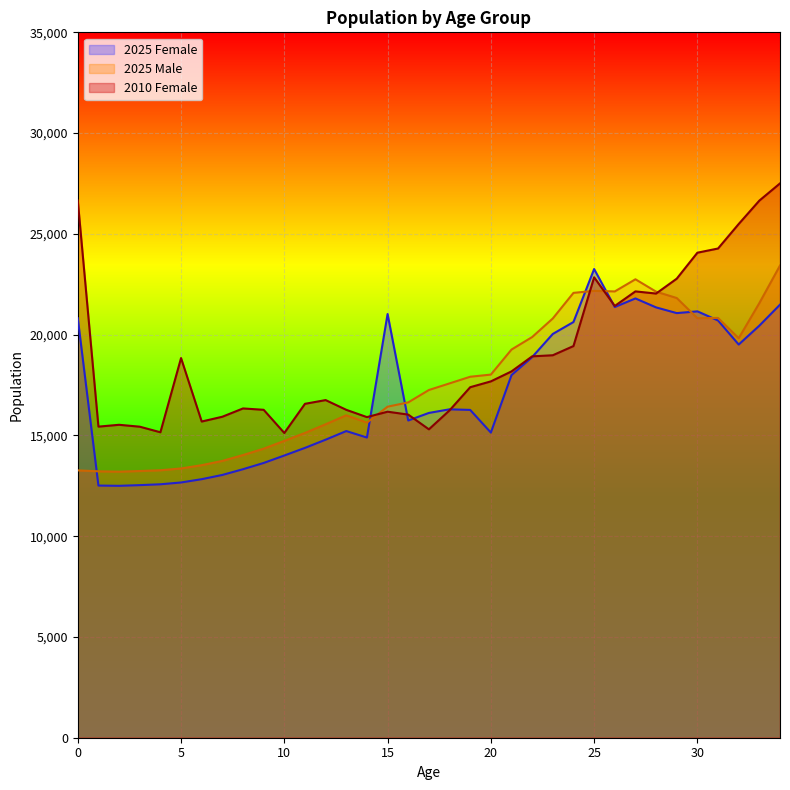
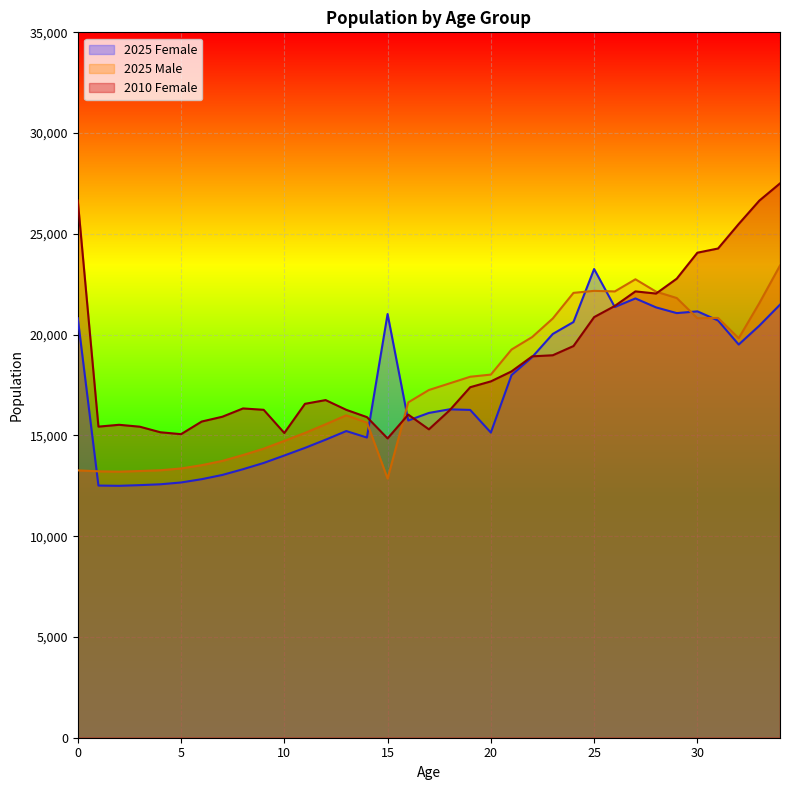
  {
    "2025 Female": {
      "0": "20,800",
      "5": "12,700",
      "10": "14,000",
      "15": "21,000",
      "20": "15,100",
      "25": "23,300",
      "30": "21,200"
    },
    "2025 Male": {
      "0": "13,300",
      "5": "13,400",
      "10": "14,700",
-     "15": "16,400",
+     "15": "12,900",
      "20": "18,000",
      "25": "22,200",
      "30": "20,800"
    },
    "2010 Female": {
      "0": "26,700",
-     "5": "18,800",
+     "5": "15,100",
      "10": "15,100",
-     "15": "16,200",
+     "15": "14,900",
      "20": "17,700",
-     "25": "22,800",
+     "25": "20,900",
      "30": "24,100"
    }
  }
